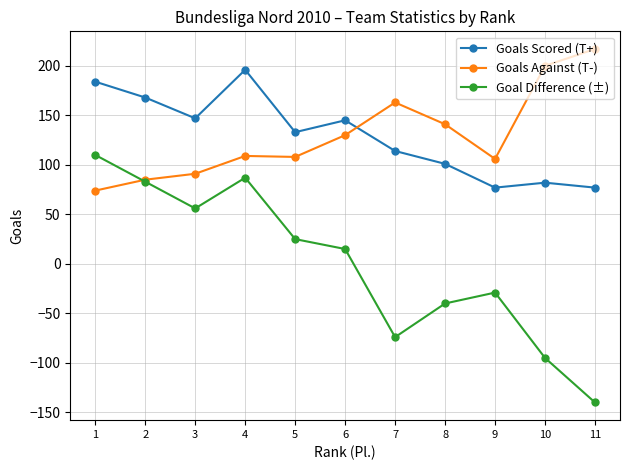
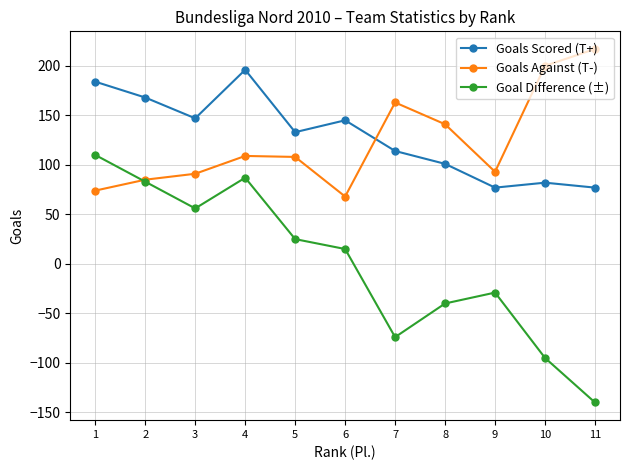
  {
    "Goals Scored (T+)": {
      "1": 180,
      "2": 170,
      "3": 150,
      "4": 200,
      "5": 130,
      "6": 150,
      "7": 110,
      "8": 100,
      "9": 80,
      "10": 80,
      "11": 80
    },
    "Goals Against (T-)": {
      "1": 70,
      "3": 90,
      "4": 110,
      "5": 110,
-     "6": 130,
+     "6": 70,
      "7": 160,
      "8": 140,
-     "9": 110
+     "9": 90
    },
    "Goal Difference (±)": {
      "1": 110,
      "3": 60,
      "4": 90,
      "5": 30,
      "6": 20,
      "7": -70,
      "8": -40,
      "9": -30,
      "10": -100,
      "11": -140
    }
  }
